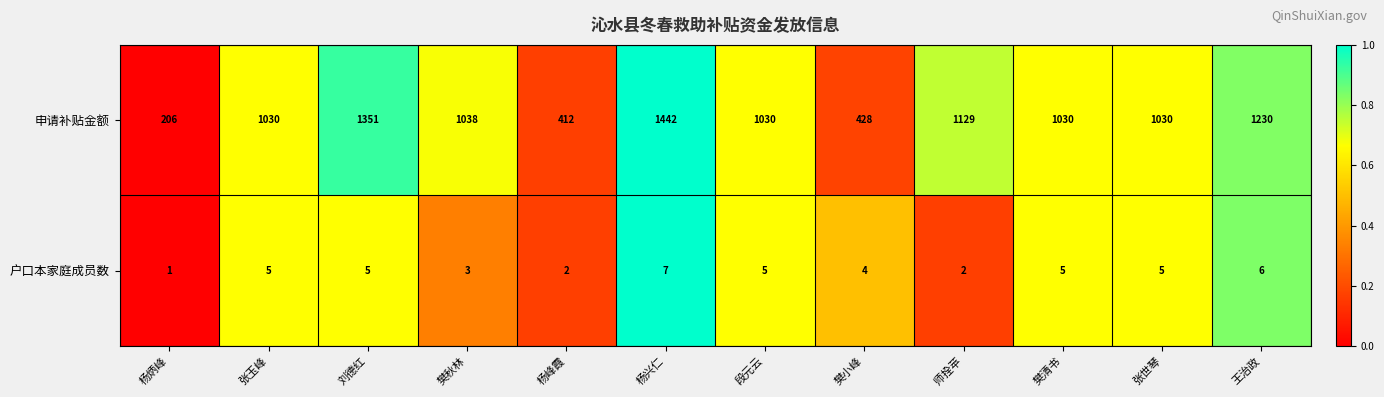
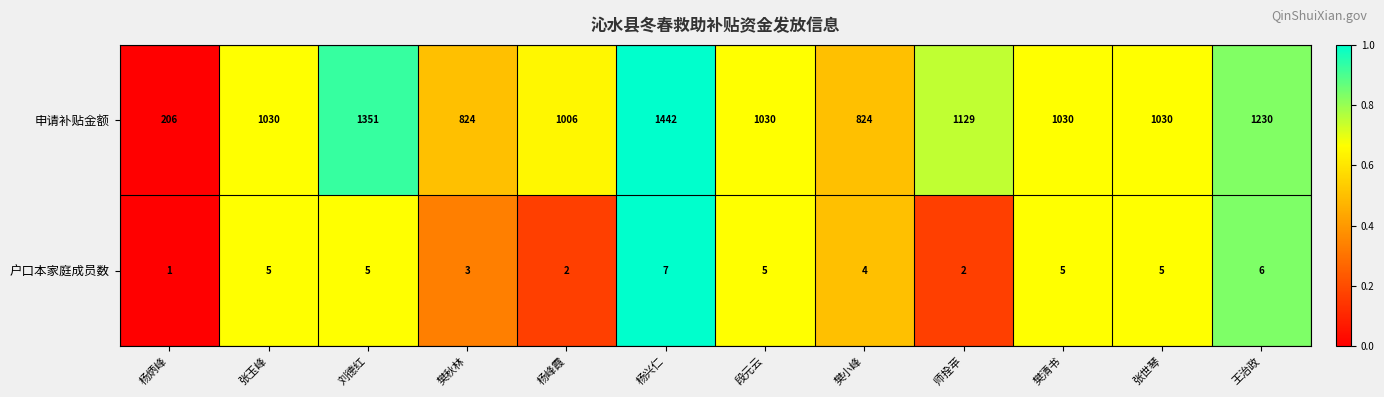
  {
    "申请补贴金额": {
      "杨炳峰": 206,
      "张玉峰": 1030,
      "刘德红": 1351,
-     "樊秋林": 1038,
-     "杨峰霞": 412,
+     "樊秋林": 824,
+     "杨峰霞": 1006,
      "杨兴仁": 1442,
      "段元云": 1030,
-     "樊小峰": 428,
+     "樊小峰": 824,
      "师拴苹": 1129,
      "樊清书": 1030,
      "张世琴": 1030,
      "王治政": 1230
    },
    "户口本家庭成员数": {
      "杨炳峰": 1,
      "张玉峰": 5,
      "刘德红": 5,
      "樊秋林": 3,
      "杨峰霞": 2,
      "杨兴仁": 7,
      "段元云": 5,
      "樊小峰": 4,
      "师拴苹": 2,
      "樊清书": 5,
      "张世琴": 5,
      "王治政": 6
    }
  }
